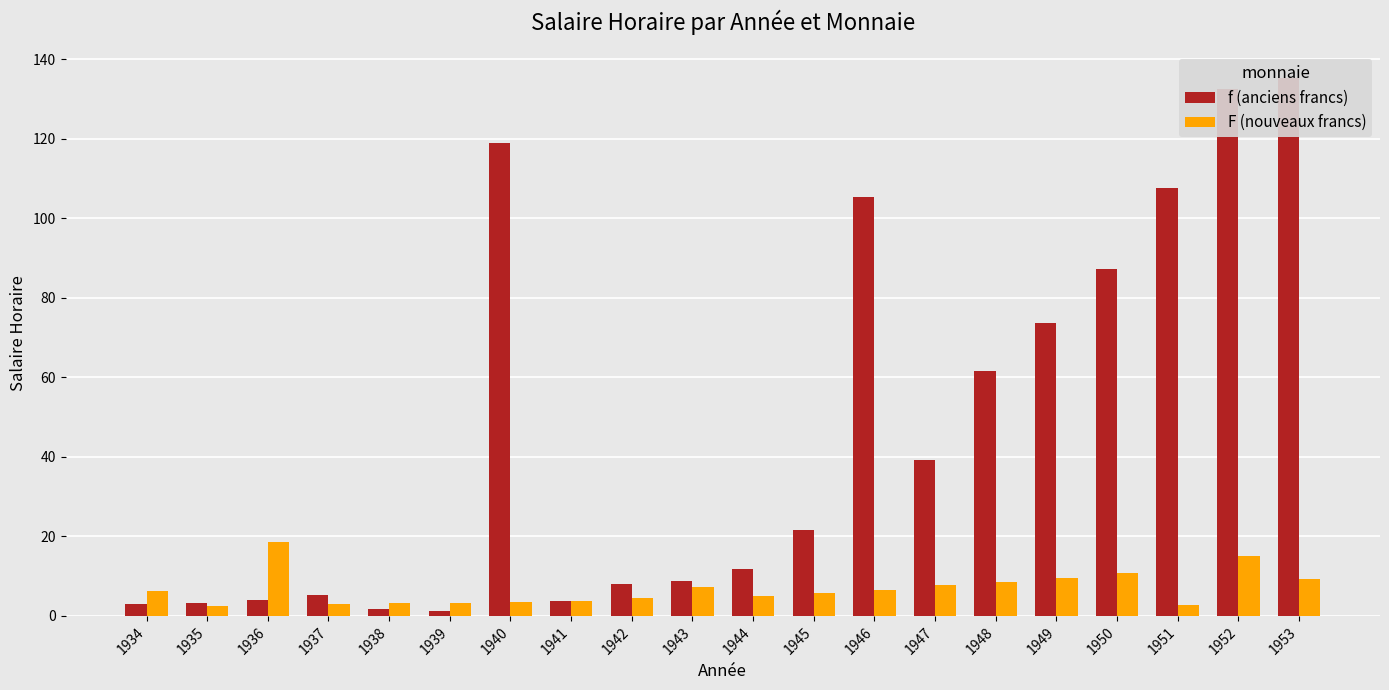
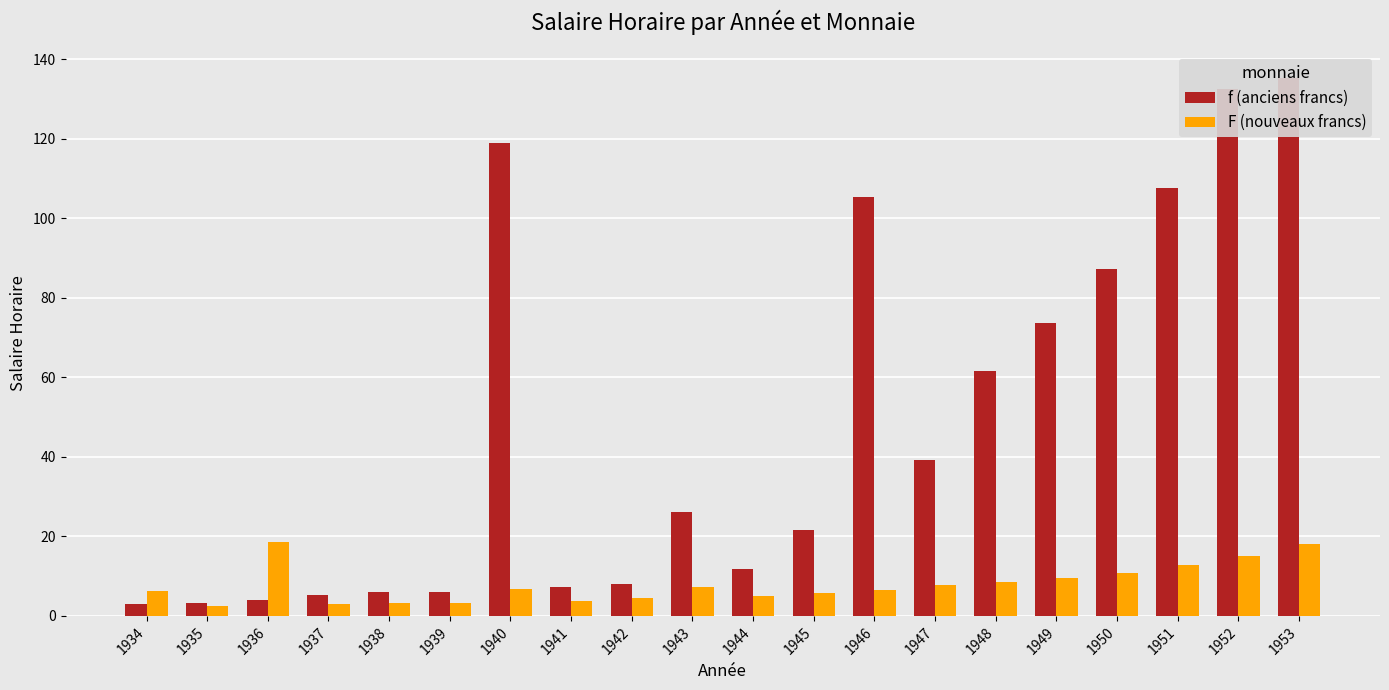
  {
    "f (anciens francs)": {
      "1934": 3,
      "1935": 3,
      "1936": 4,
      "1937": 5,
-     "1938": 2,
-     "1939": 1,
+     "1938": 6,
+     "1939": 6,
      "1940": 119,
-     "1941": 4,
+     "1941": 7,
      "1942": 8,
-     "1943": 9,
+     "1943": 26,
      "1944": 12,
      "1945": 21,
      "1946": 105,
      "1947": 39,
      "1948": 62,
      "1949": 74,
      "1950": 87,
      "1951": 108
    },
    "F (nouveaux francs)": {
      "1934": 6,
      "1935": 3,
      "1936": 19,
      "1937": 3,
      "1938": 3,
      "1939": 3,
-     "1940": 4,
+     "1940": 7,
      "1941": 4,
      "1942": 4,
      "1943": 7,
      "1944": 5,
      "1945": 6,
      "1946": 7,
      "1947": 8,
      "1948": 9,
      "1949": 9,
      "1950": 11,
-     "1951": 3,
+     "1951": 13,
      "1952": 15,
-     "1953": 9
+     "1953": 18
    }
  }
